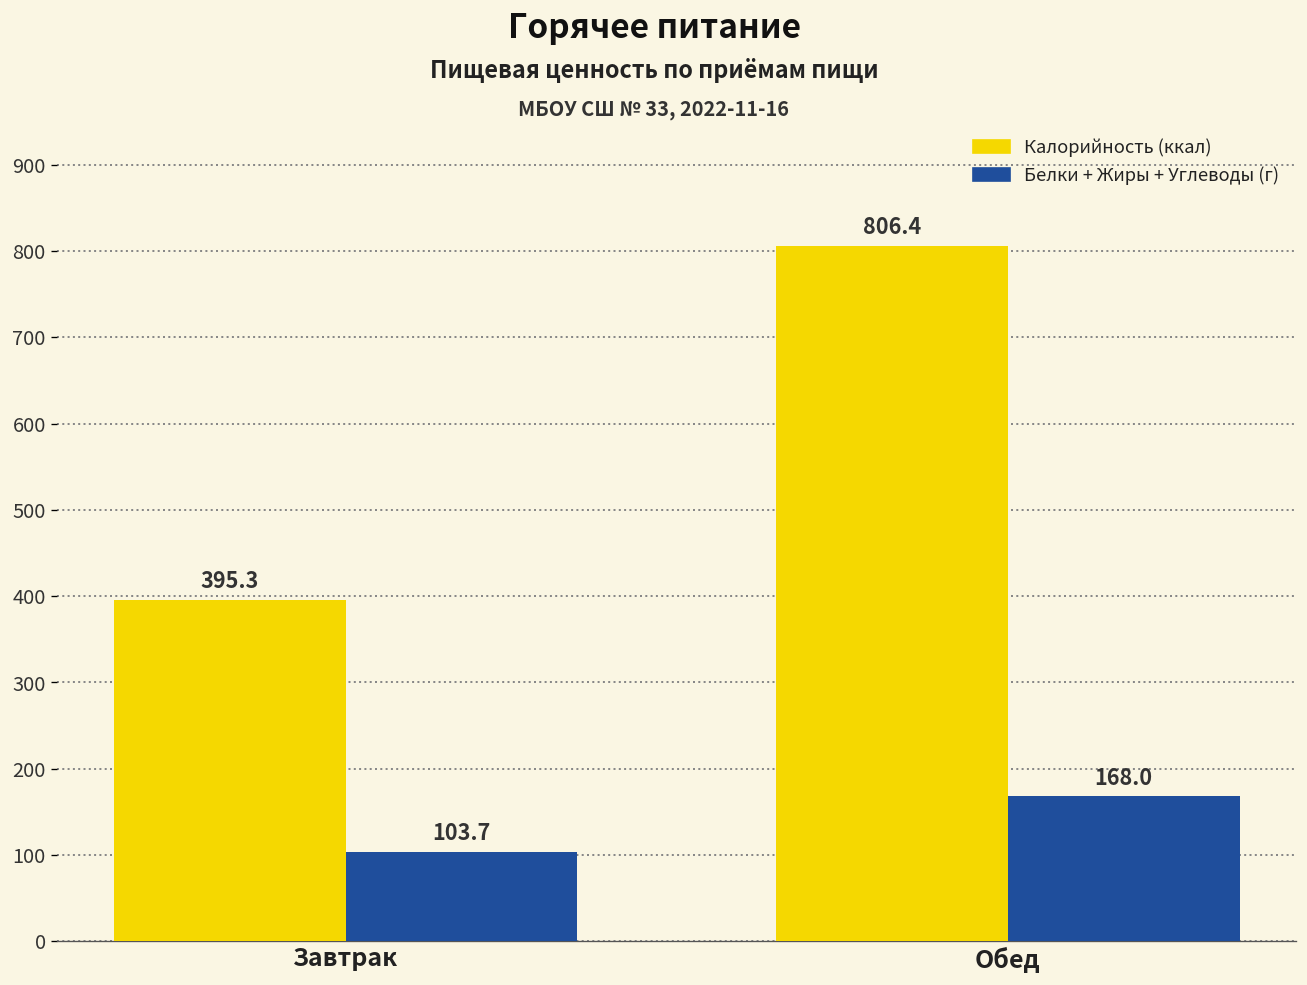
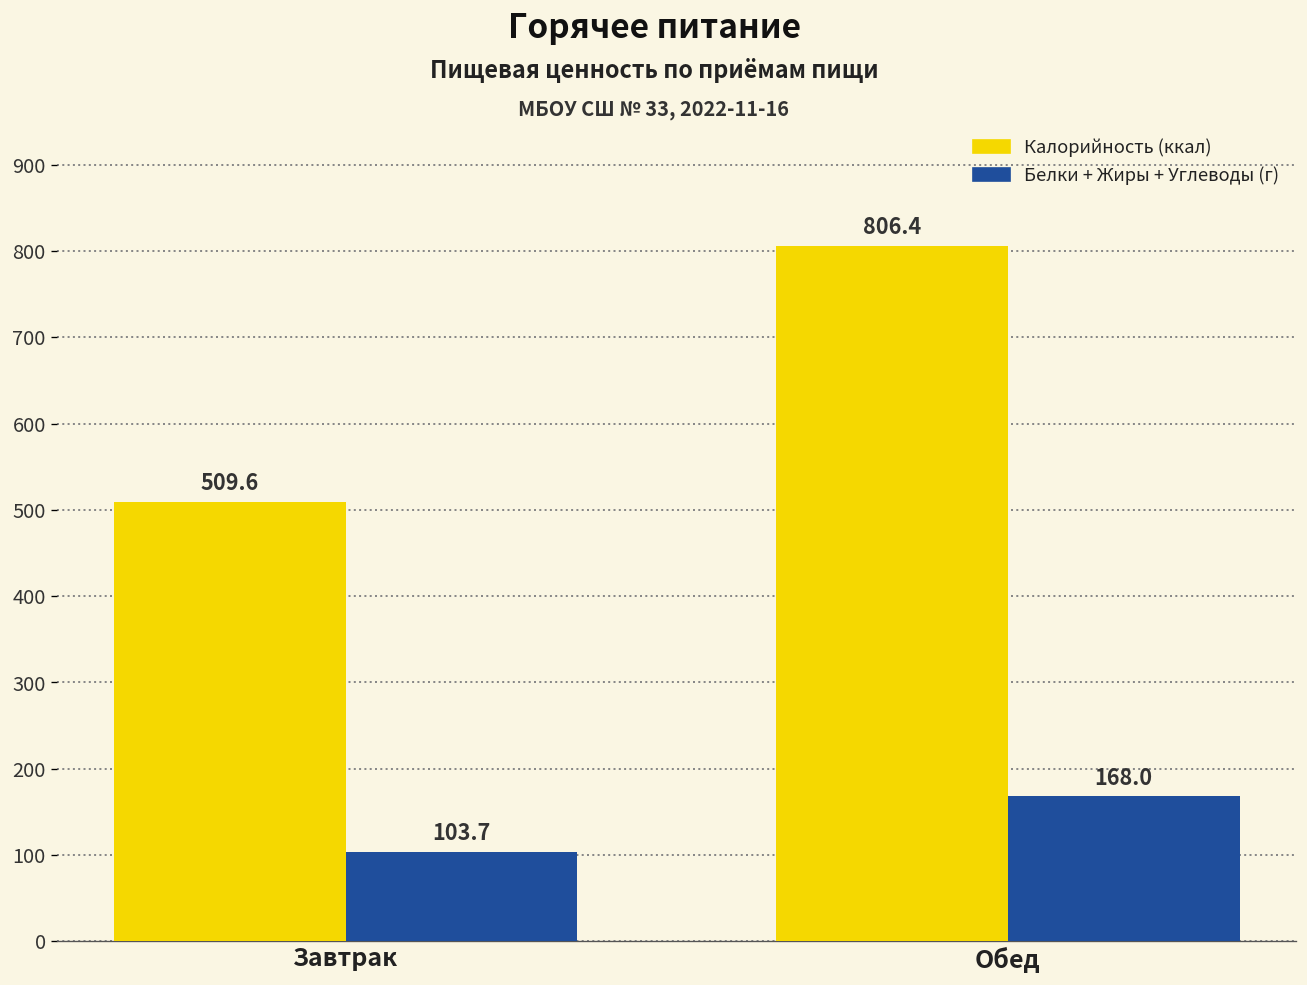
  {
    "Калорийность (ккал)": {
-     "Завтрак": 395.3,
+     "Завтрак": 509.6,
      "Обед": 806.4
    },
    "Белки + Жиры + Углеводы (г)": {
      "Завтрак": 103.7,
      "Обед": 168.0
    }
  }
